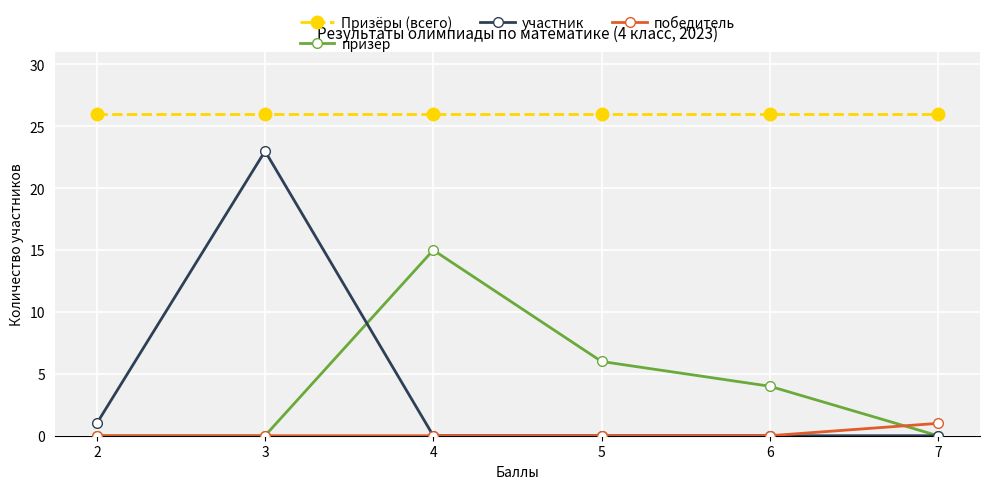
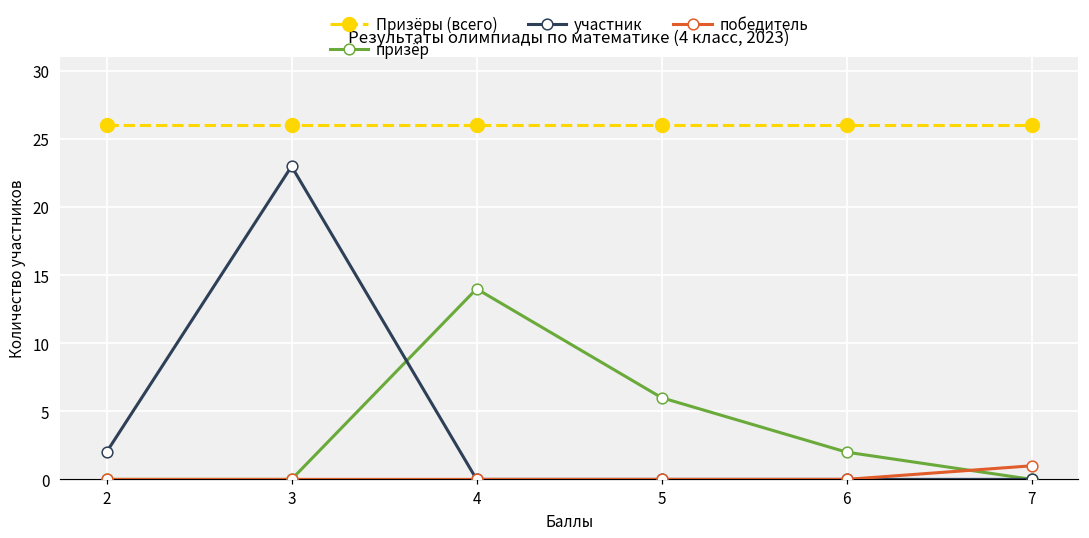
  {
    "Призёры (всего)": {
      "2": 26,
      "3": 26,
      "4": 26,
      "5": 26,
      "6": 26,
      "7": 26
    },
    "призёр": {
-     "4": 15,
+     "4": 14,
      "5": 6,
-     "6": 4
+     "6": 2
    },
    "участник": {
-     "2": 1,
+     "2": 2,
      "3": 23
    },
    "победитель": {
      "7": 1
    }
  }
